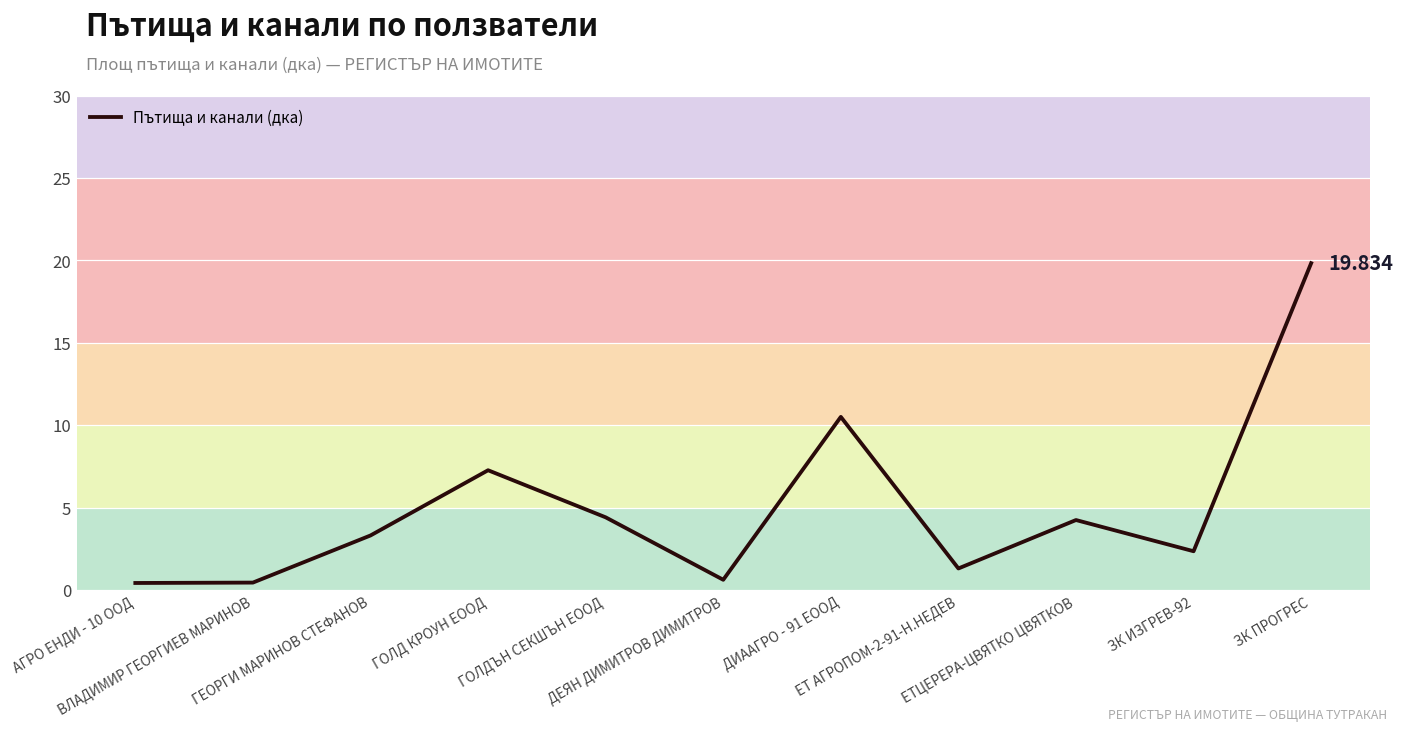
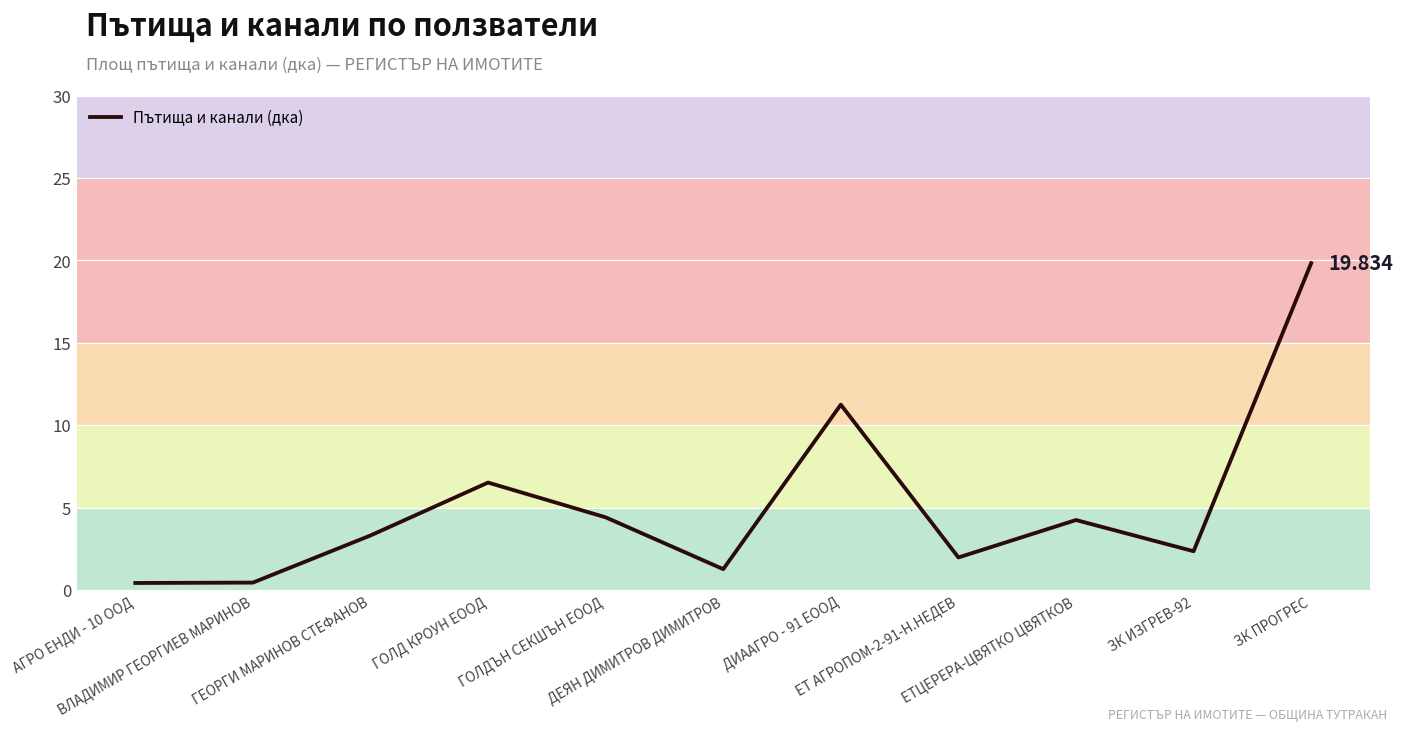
  {
    "АГРО ЕНДИ - 10 ООД": 0.4,
    "ВЛАДИМИР ГЕОРГИЕВ МАРИНОВ": 0.5,
    "ГЕОРГИ МАРИНОВ СТЕФАНОВ": 3.3,
-   "ГОЛД КРОУН ЕООД": 7.3,
+   "ГОЛД КРОУН ЕООД": 6.5,
    "ГОЛДЪН СЕКШЪН ЕООД": 4.4,
-   "ДЕЯН ДИМИТРОВ ДИМИТРОВ": 0.6,
-   "ДИААГРО - 91 ЕООД": 10.5,
-   "ЕТ АГРОПОМ-2-91-Н.НЕДЕВ": 1.3,
+   "ДЕЯН ДИМИТРОВ ДИМИТРОВ": 1.3,
+   "ДИААГРО - 91 ЕООД": 11.2,
+   "ЕТ АГРОПОМ-2-91-Н.НЕДЕВ": 2.0,
    "ЕТЦЕРЕРА-ЦВЯТКО ЦВЯТКОВ": 4.2,
    "ЗК ИЗГРЕВ-92": 2.4
  }
